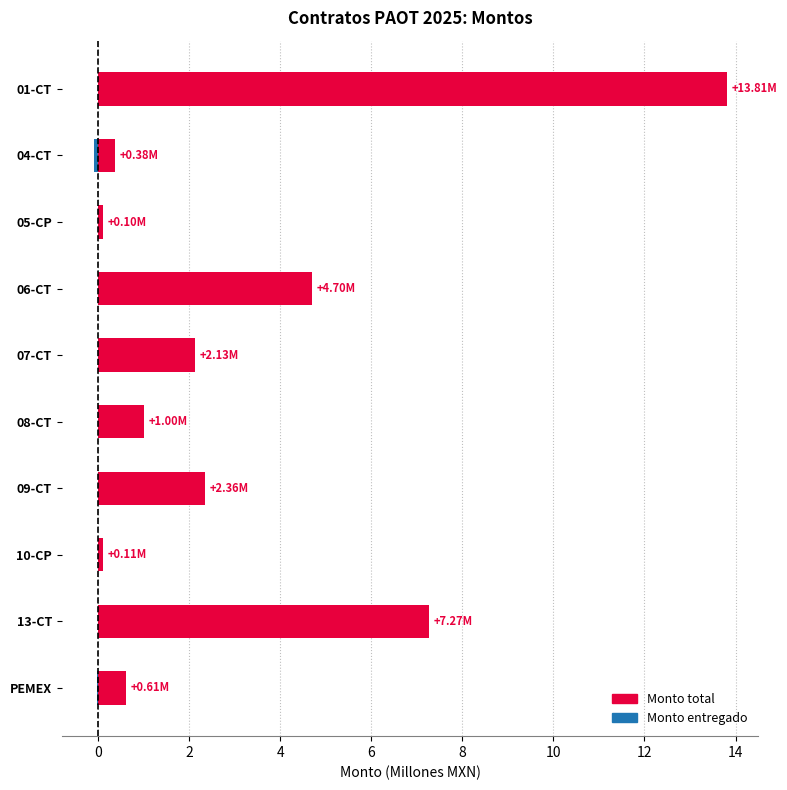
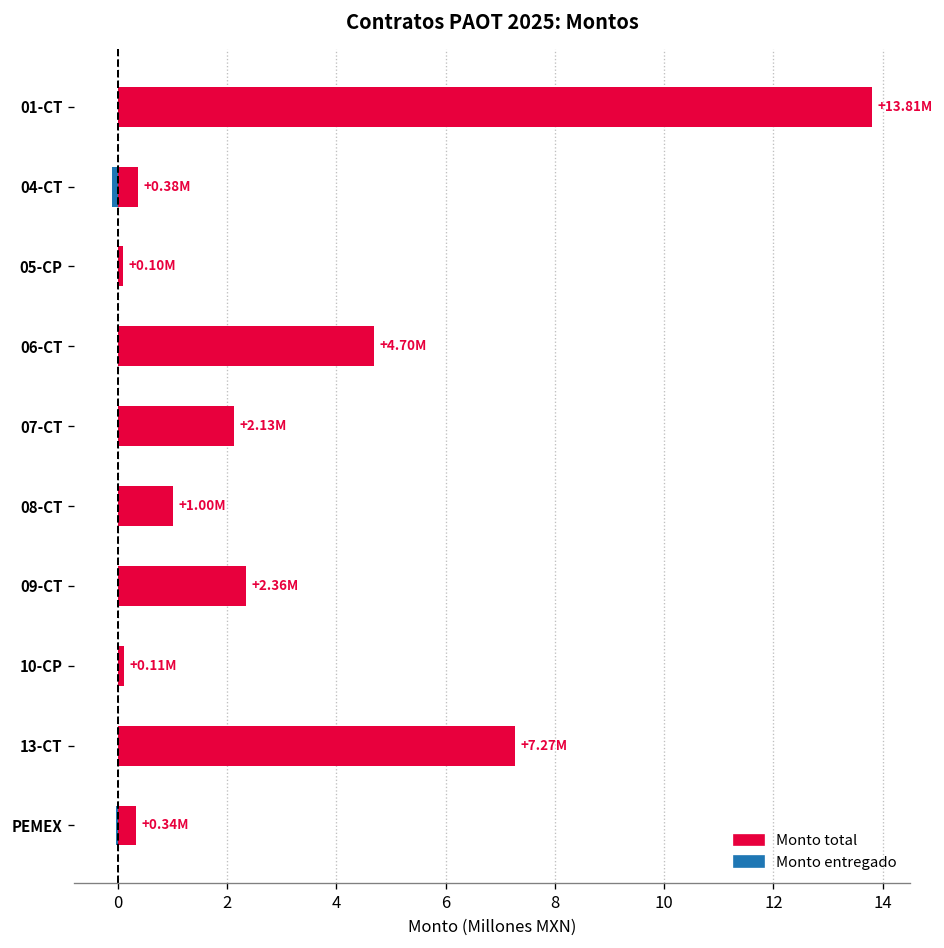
  {
    "Monto total": {
      "01-CT": "+13.81M",
      "04-CT": "+0.38M",
      "05-CP": "+0.10M",
      "06-CT": "+4.70M",
      "07-CT": "+2.13M",
      "08-CT": "+1.00M",
      "09-CT": "+2.36M",
      "10-CP": "+0.11M",
      "13-CT": "+7.27M",
-     "PEMEX": "+0.61M"
+     "PEMEX": "+0.34M"
    },
    "Monto entregado": {
      "01-CT": "0.0",
      "04-CT": "-0.1",
      "05-CP": "0.0",
      "06-CT": "0.0",
      "07-CT": "0.0",
      "08-CT": "0.0",
      "09-CT": "0.0",
      "10-CP": "0.0",
      "13-CT": "0.0"
    }
  }
